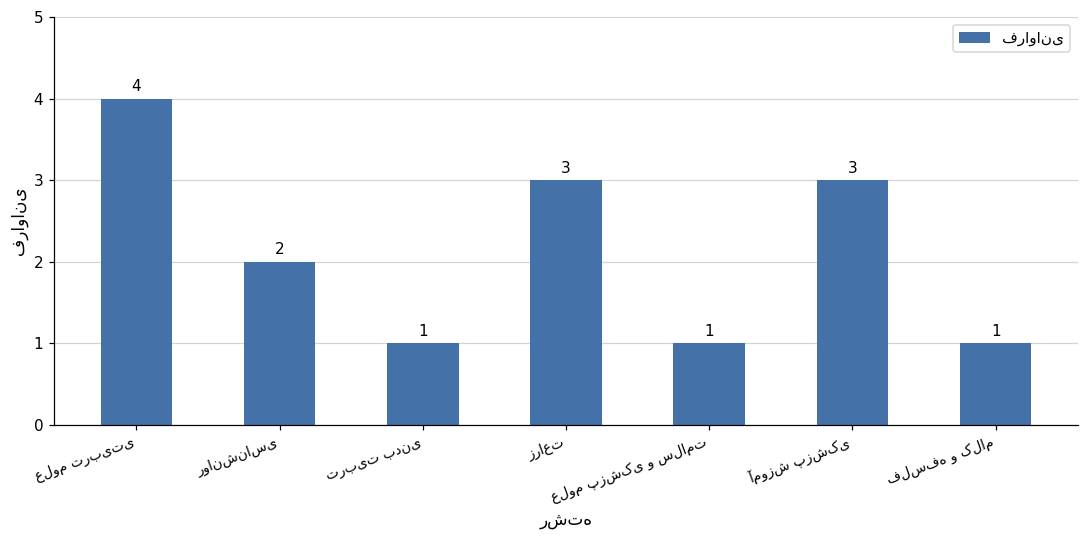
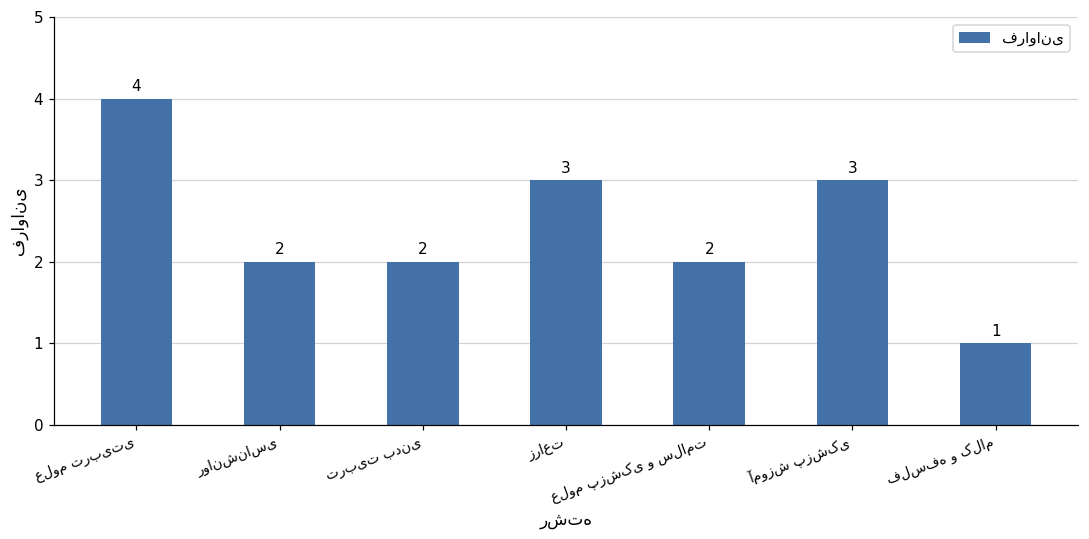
  {
    "علوم تربیتی": 4,
    "روانشناسی": 2,
-   "تربیت بدنی": 1,
+   "تربیت بدنی": 2,
    "زراعت": 3,
-   "علوم پزشکی و سلامت": 1,
+   "علوم پزشکی و سلامت": 2,
    "آموزش پزشکی": 3,
    "فلسفه و کلام": 1
  }
